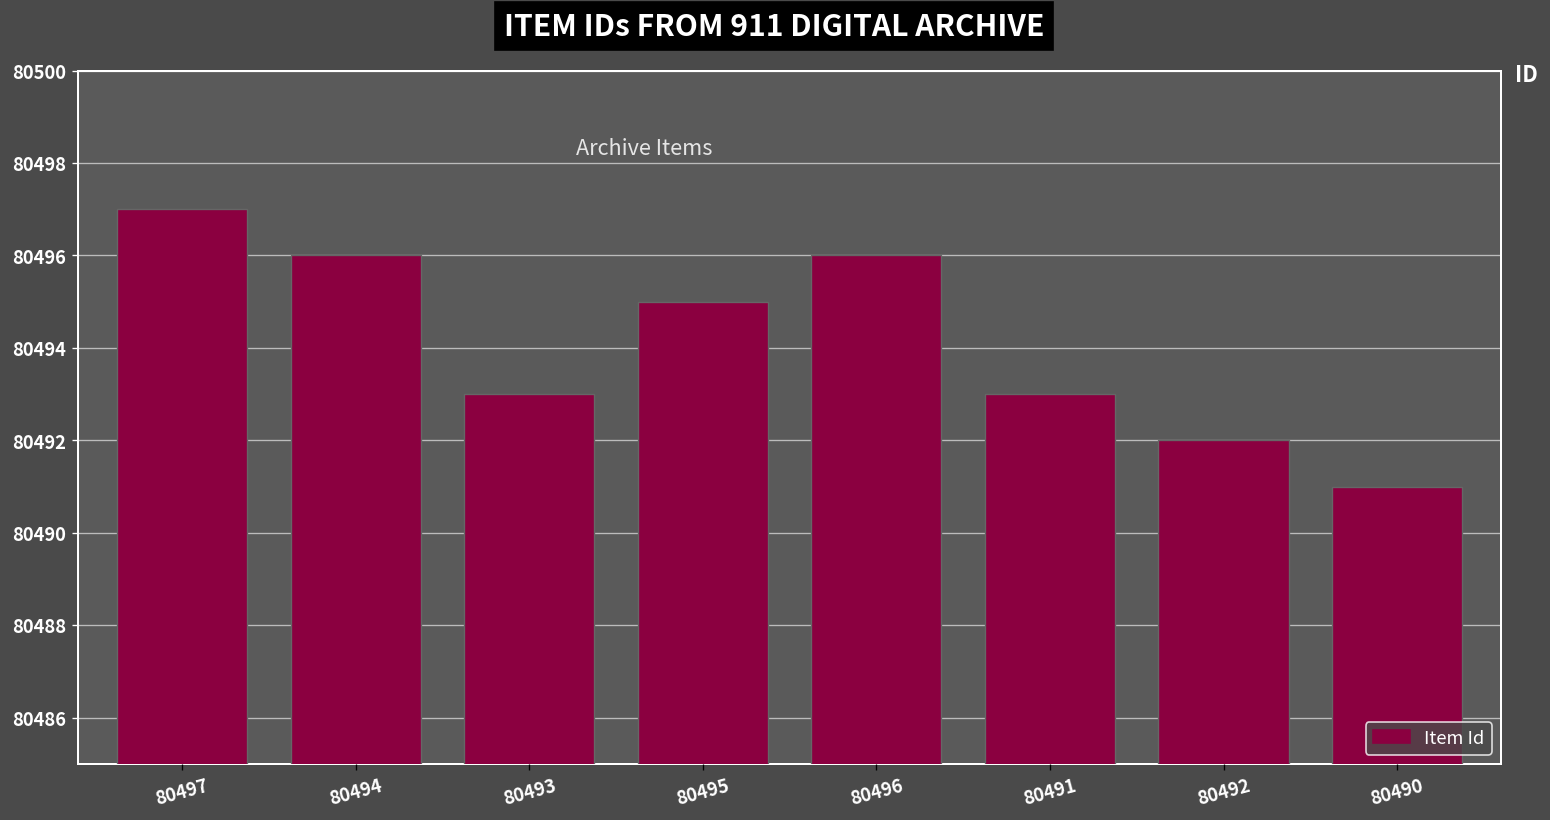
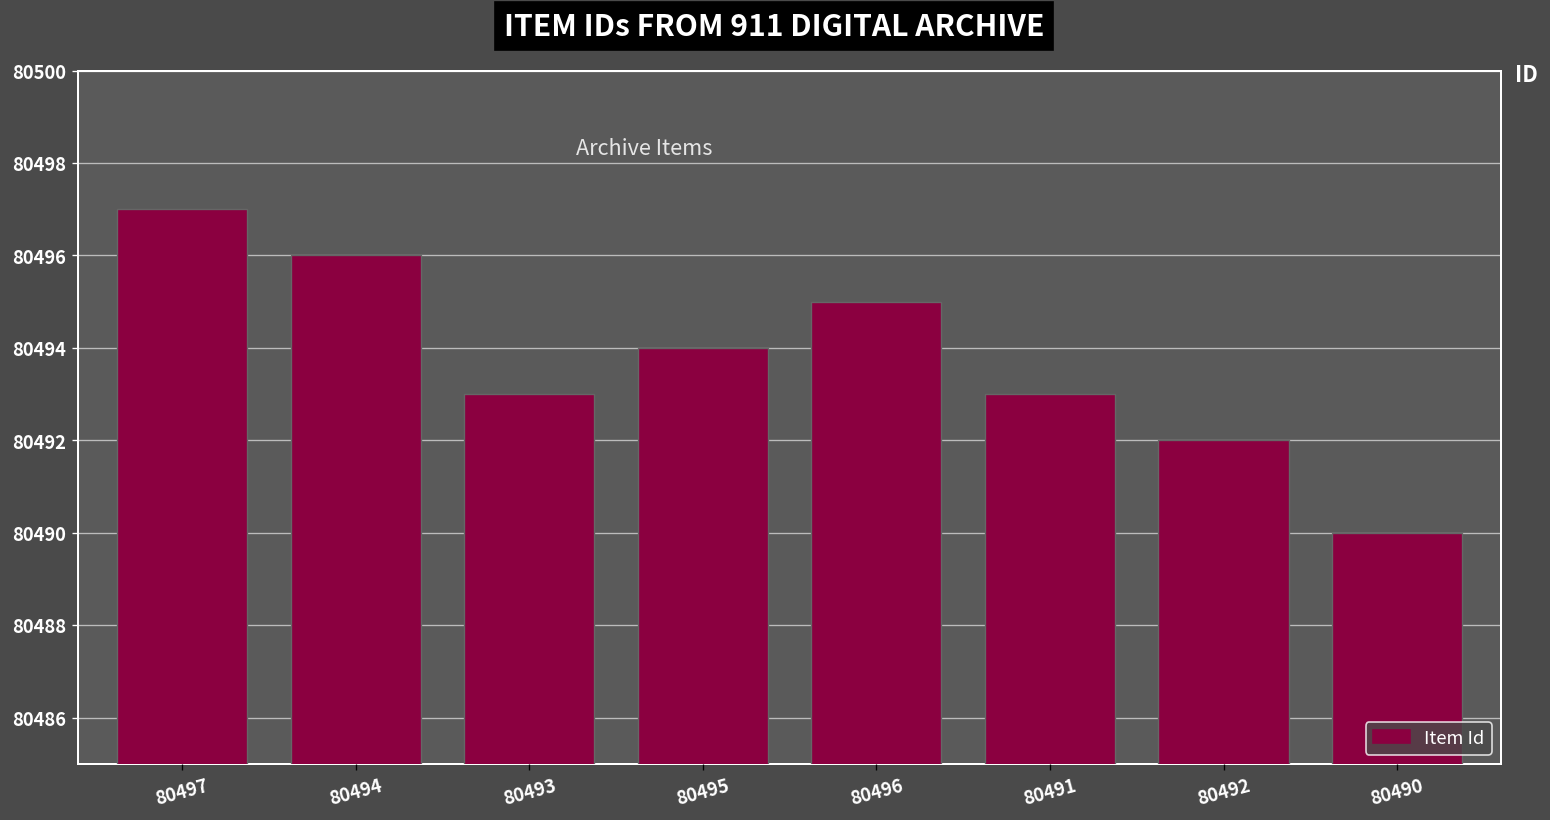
  {
    "80497": 80497,
    "80494": 80496,
    "80493": 80493,
-   "80495": 80495,
-   "80496": 80496,
+   "80495": 80494,
+   "80496": 80495,
    "80491": 80493,
    "80492": 80492,
-   "80490": 80491
+   "80490": 80490
  }
